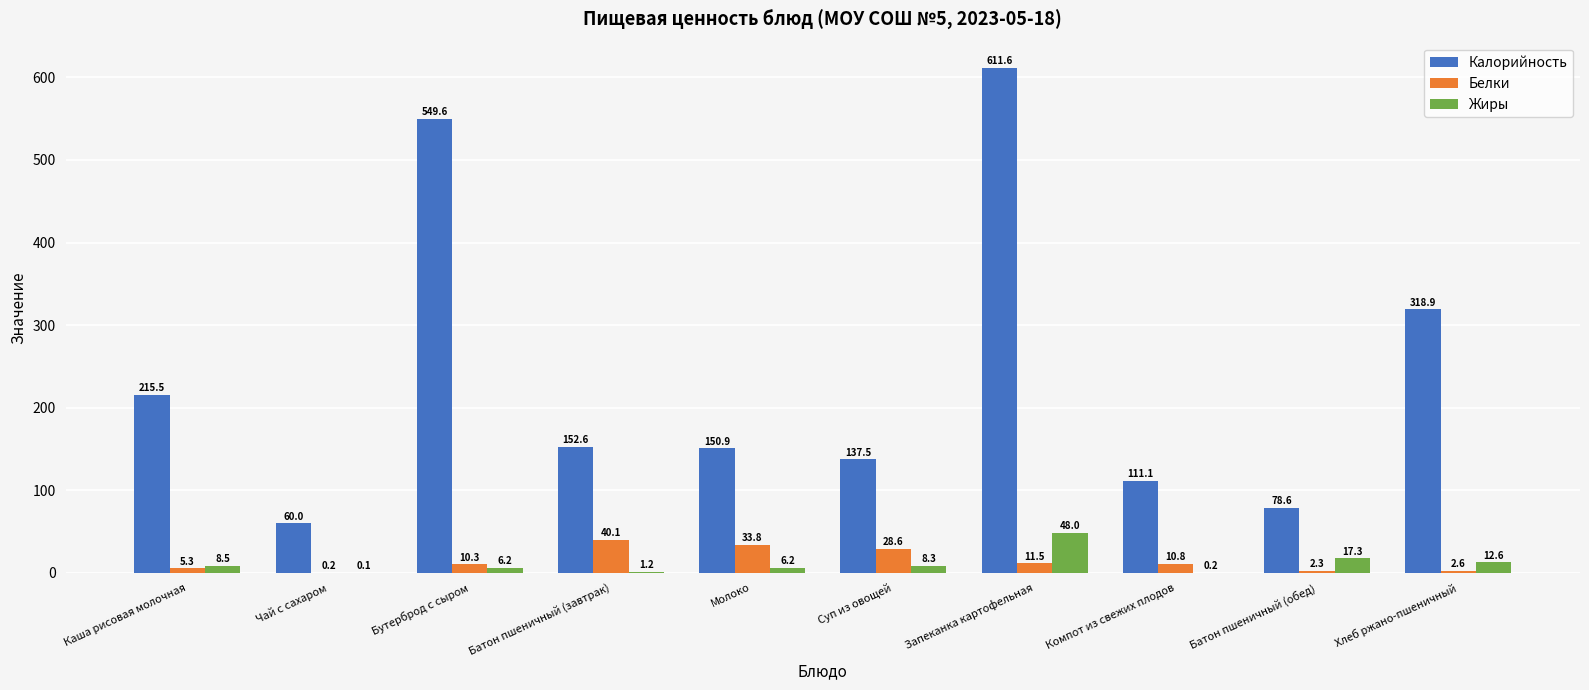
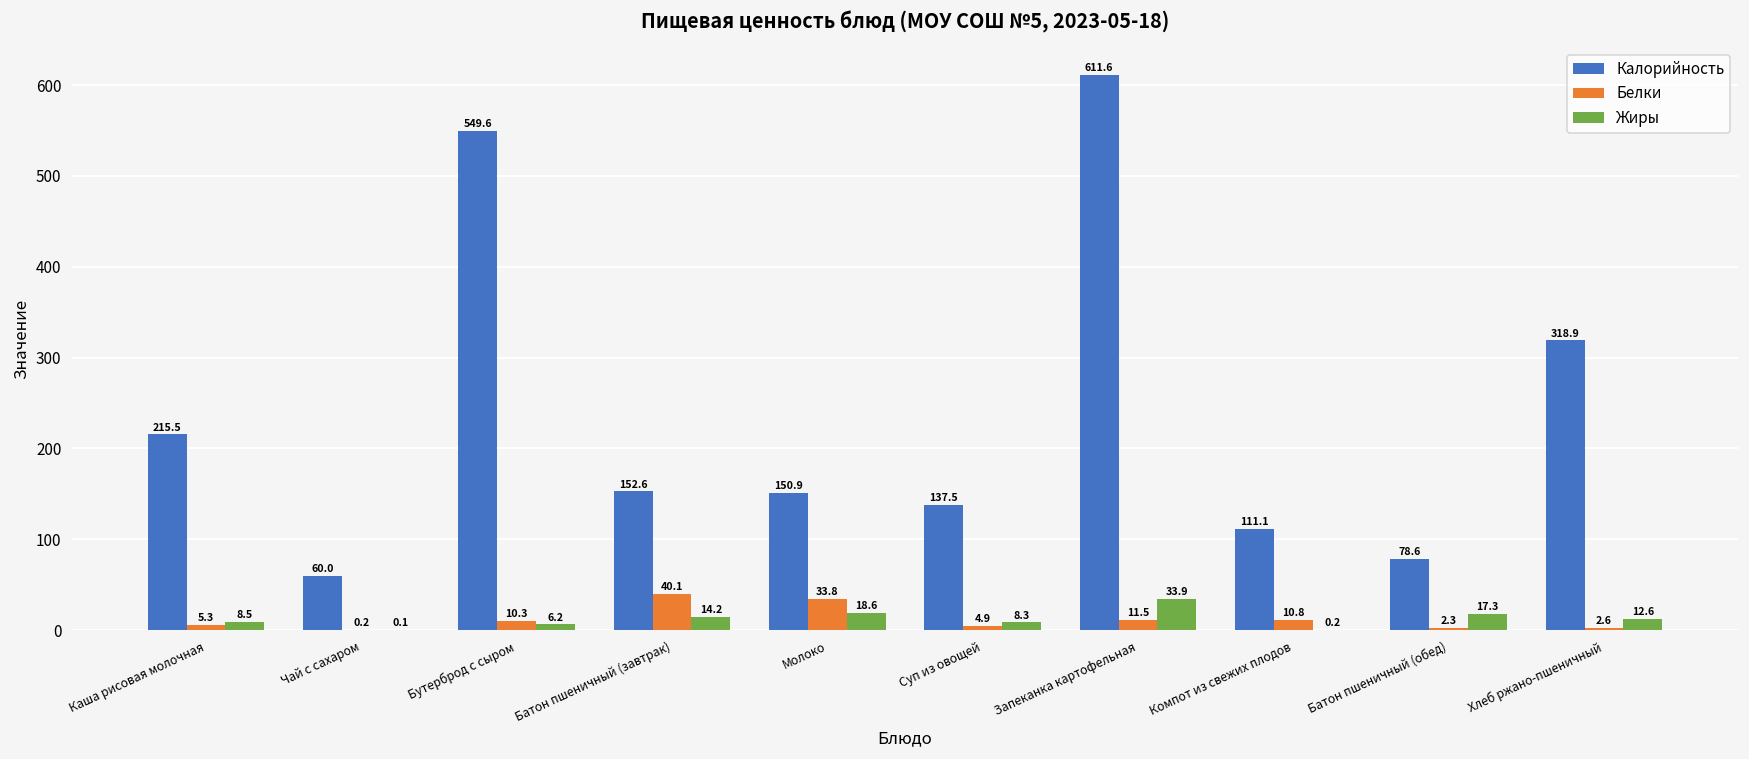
  {
    "Калорийность": {
      "Каша рисовая молочная": 215.5,
      "Чай с сахаром": 60.0,
      "Бутерброд с сыром": 549.6,
      "Батон пшеничный (завтрак)": 152.6,
      "Молоко": 150.9,
      "Суп из овощей": 137.5,
      "Запеканка картофельная": 611.6,
      "Компот из свежих плодов": 111.1,
      "Батон пшеничный (обед)": 78.6,
      "Хлеб ржано-пшеничный": 318.9
    },
    "Белки": {
      "Каша рисовая молочная": 5.3,
      "Чай с сахаром": 0.2,
      "Бутерброд с сыром": 10.3,
      "Батон пшеничный (завтрак)": 40.1,
      "Молоко": 33.8,
-     "Суп из овощей": 28.6,
+     "Суп из овощей": 4.9,
      "Запеканка картофельная": 11.5,
      "Компот из свежих плодов": 10.8,
      "Батон пшеничный (обед)": 2.3,
      "Хлеб ржано-пшеничный": 2.6
    },
    "Жиры": {
      "Каша рисовая молочная": 8.5,
      "Чай с сахаром": 0.1,
      "Бутерброд с сыром": 6.2,
-     "Батон пшеничный (завтрак)": 1.2,
-     "Молоко": 6.2,
+     "Батон пшеничный (завтрак)": 14.2,
+     "Молоко": 18.6,
      "Суп из овощей": 8.3,
-     "Запеканка картофельная": 48.0,
+     "Запеканка картофельная": 33.9,
      "Компот из свежих плодов": 0.2,
      "Батон пшеничный (обед)": 17.3,
      "Хлеб ржано-пшеничный": 12.6
    }
  }
